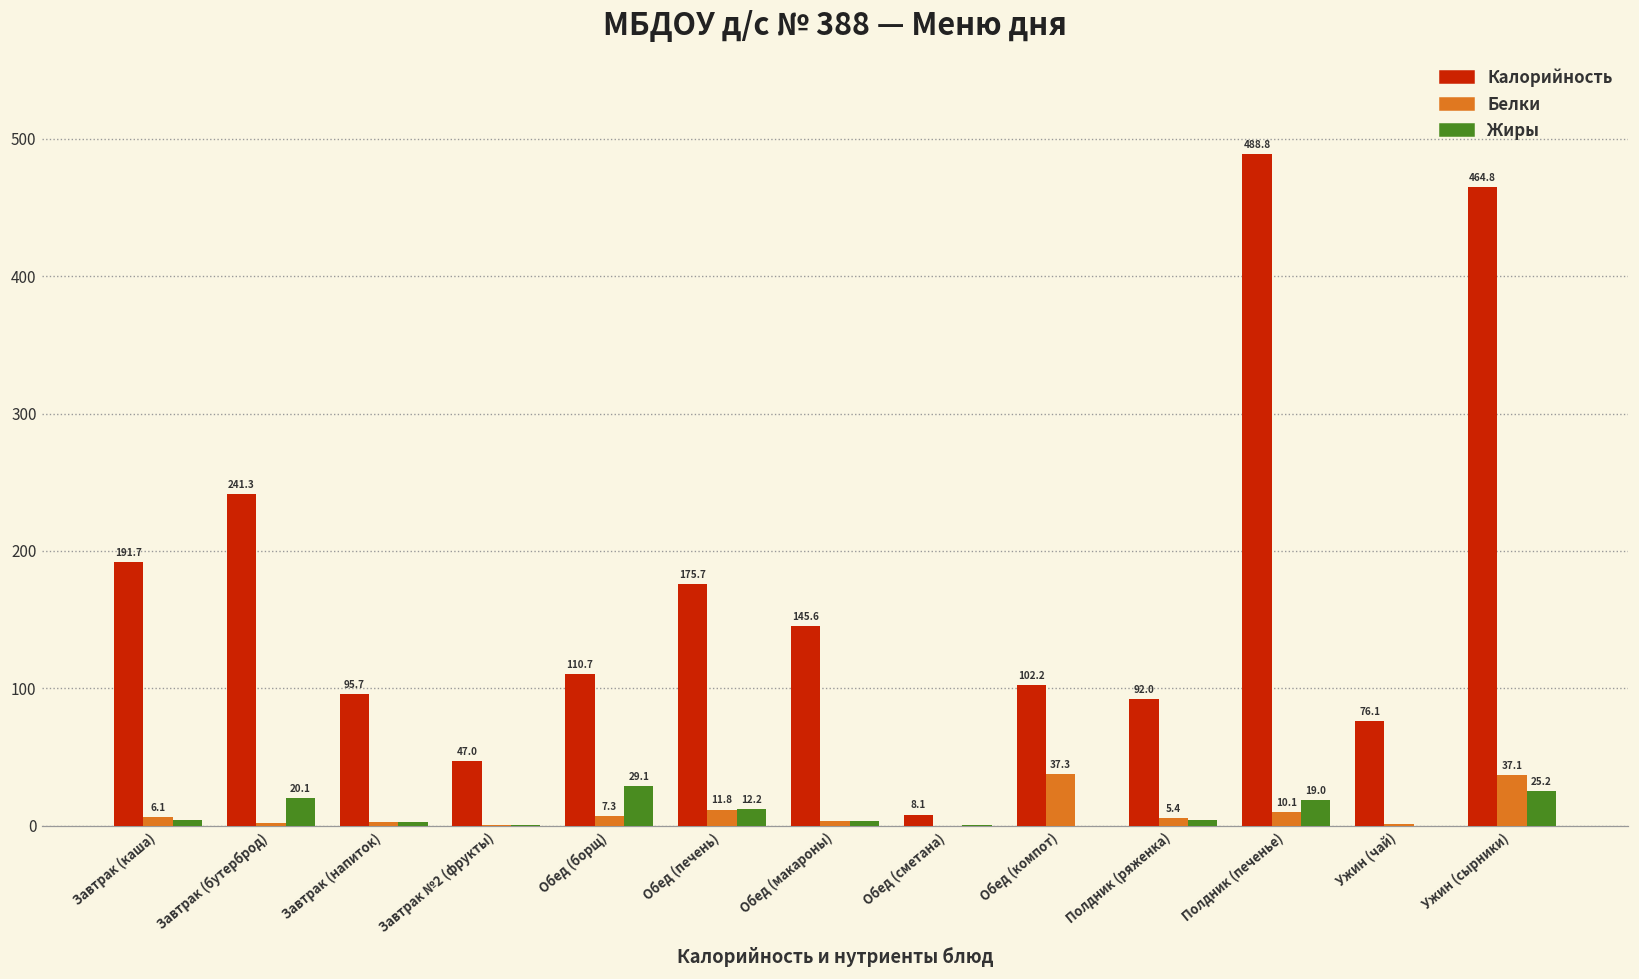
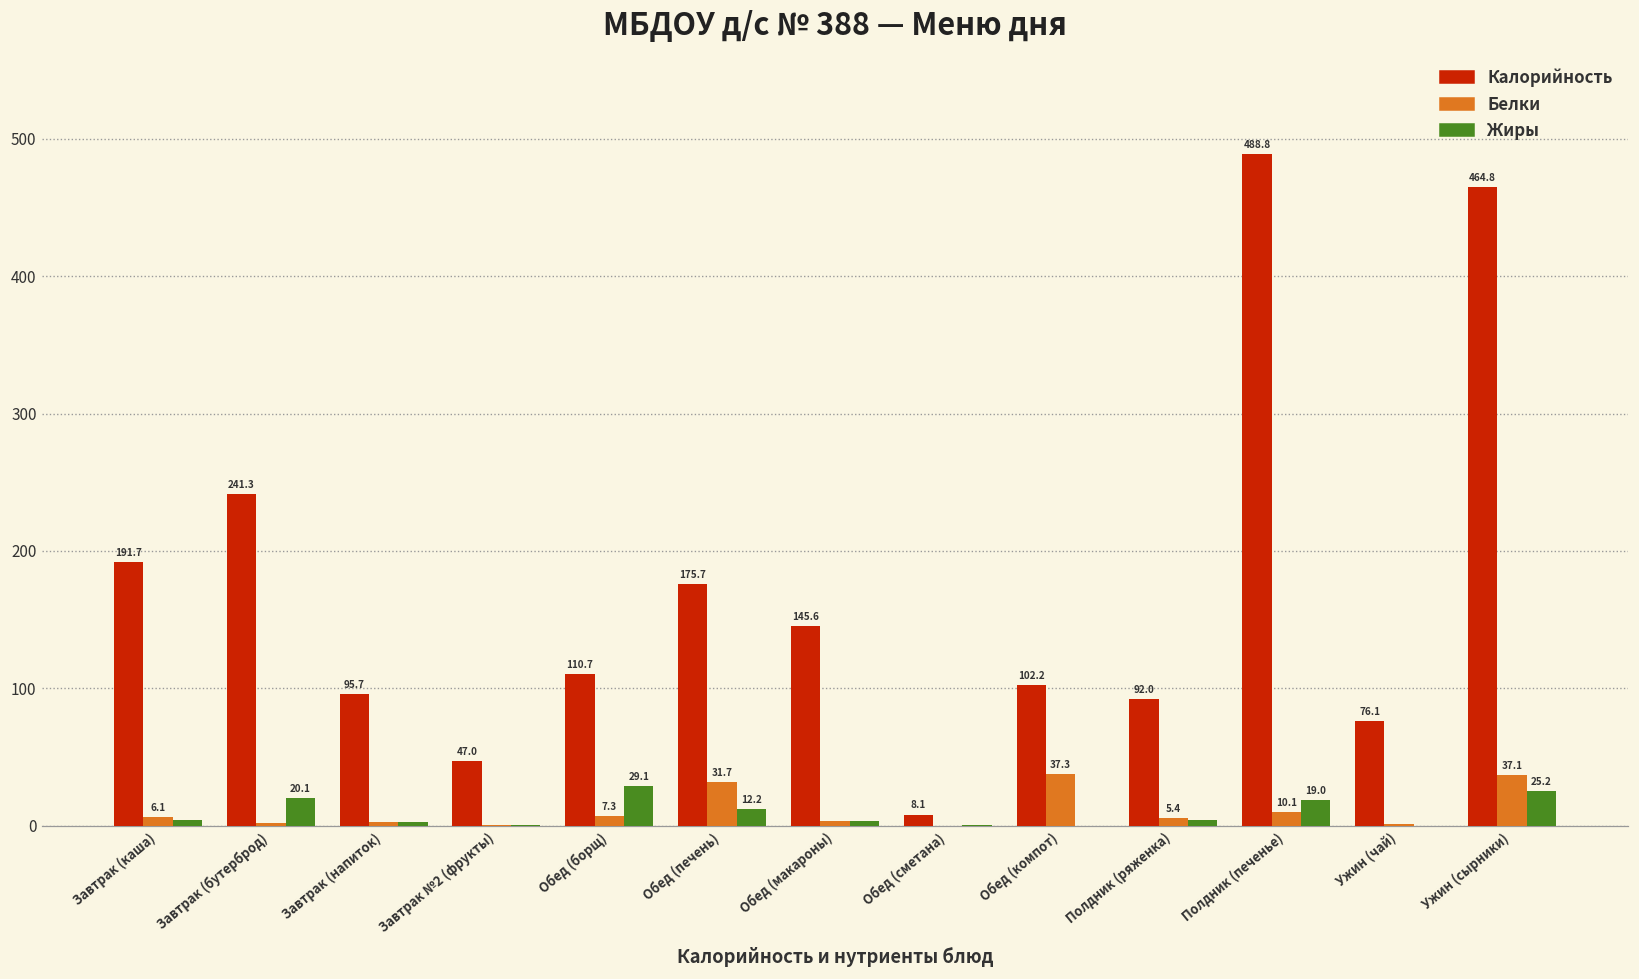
  {
    "Калорийность": {
      "Завтрак (каша)": 191.7,
      "Завтрак (бутерброд)": 241.3,
      "Завтрак (напиток)": 95.7,
      "Завтрак №2 (фрукты)": 47.0,
      "Обед (борщ)": 110.7,
      "Обед (печень)": 175.7,
      "Обед (макароны)": 145.6,
      "Обед (сметана)": 8.1,
      "Обед (компот)": 102.2,
      "Полдник (ряженка)": 92.0,
      "Полдник (печенье)": 488.8,
      "Ужин (чай)": 76.1,
      "Ужин (сырники)": 464.8
    },
    "Белки": {
      "Завтрак (каша)": 6.1,
      "Обед (борщ)": 7.3,
-     "Обед (печень)": 11.8,
+     "Обед (печень)": 31.7,
      "Обед (компот)": 37.3,
      "Полдник (ряженка)": 5.4,
      "Полдник (печенье)": 10.1,
      "Ужин (сырники)": 37.1
    },
    "Жиры": {
      "Завтрак (бутерброд)": 20.1,
      "Обед (борщ)": 29.1,
      "Обед (печень)": 12.2,
      "Полдник (печенье)": 19.0,
      "Ужин (сырники)": 25.2
    }
  }
